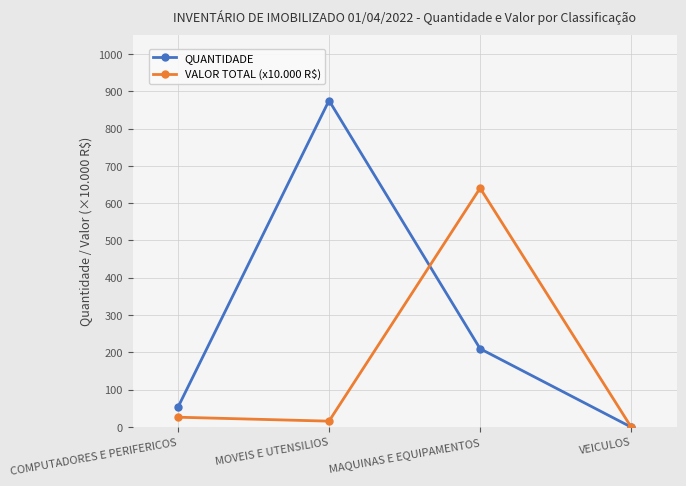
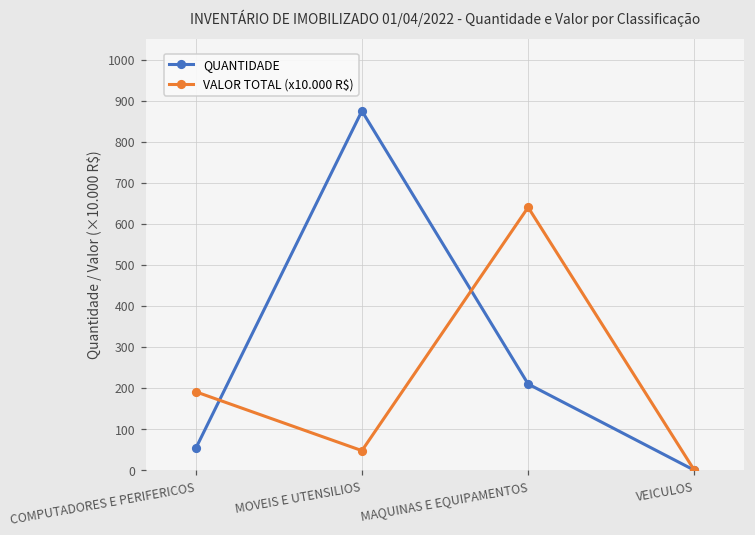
  {
    "QUANTIDADE": {
      "COMPUTADORES E PERIFERICOS": 50,
      "MOVEIS E UTENSILIOS": 880,
      "MAQUINAS E EQUIPAMENTOS": 210
    },
    "VALOR TOTAL (x10.000 R$)": {
-     "COMPUTADORES E PERIFERICOS": 30,
-     "MOVEIS E UTENSILIOS": 20,
+     "COMPUTADORES E PERIFERICOS": 190,
+     "MOVEIS E UTENSILIOS": 50,
      "MAQUINAS E EQUIPAMENTOS": 640
    }
  }
